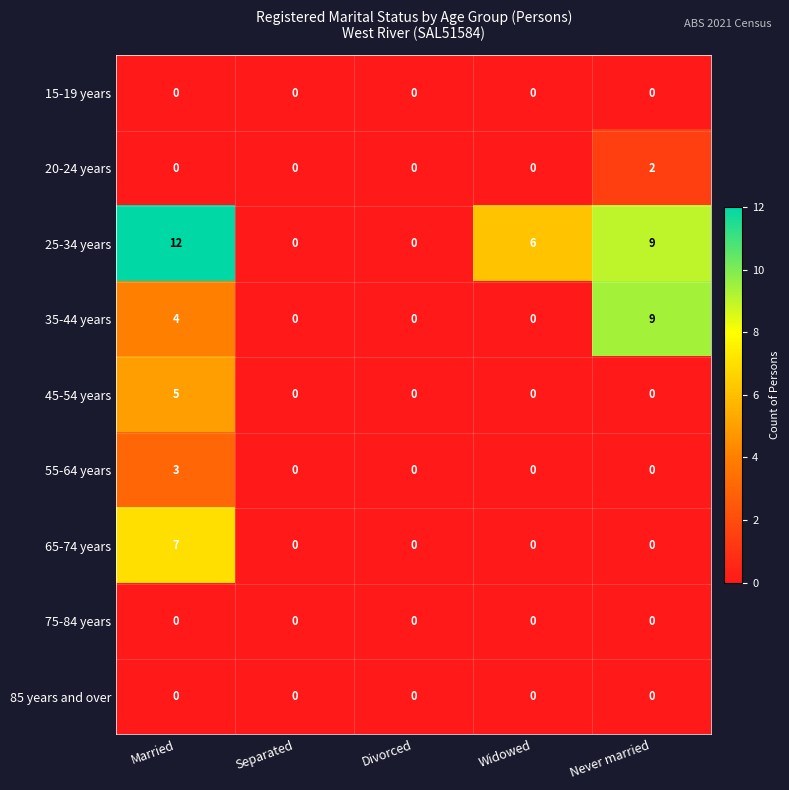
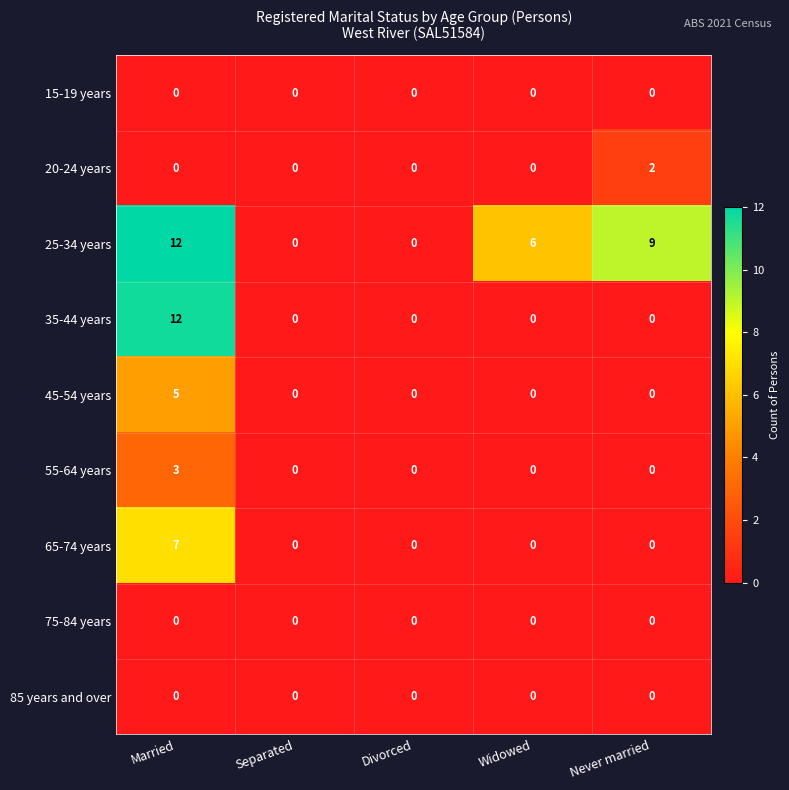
  {
    "15-19 years": {
      "Married": 0,
      "Separated": 0,
      "Divorced": 0,
      "Widowed": 0,
      "Never married": 0
    },
    "20-24 years": {
      "Married": 0,
      "Separated": 0,
      "Divorced": 0,
      "Widowed": 0,
      "Never married": 2
    },
    "25-34 years": {
      "Married": 12,
      "Separated": 0,
      "Divorced": 0,
      "Widowed": 6,
      "Never married": 9
    },
    "35-44 years": {
-     "Married": 4,
+     "Married": 12,
      "Separated": 0,
      "Divorced": 0,
      "Widowed": 0,
-     "Never married": 9
+     "Never married": 0
    },
    "45-54 years": {
      "Married": 5,
      "Separated": 0,
      "Divorced": 0,
      "Widowed": 0,
      "Never married": 0
    },
    "55-64 years": {
      "Married": 3,
      "Separated": 0,
      "Divorced": 0,
      "Widowed": 0,
      "Never married": 0
    },
    "65-74 years": {
      "Married": 7,
      "Separated": 0,
      "Divorced": 0,
      "Widowed": 0,
      "Never married": 0
    },
    "75-84 years": {
      "Married": 0,
      "Separated": 0,
      "Divorced": 0,
      "Widowed": 0,
      "Never married": 0
    },
    "85 years and over": {
      "Married": 0,
      "Separated": 0,
      "Divorced": 0,
      "Widowed": 0,
      "Never married": 0
    }
  }
